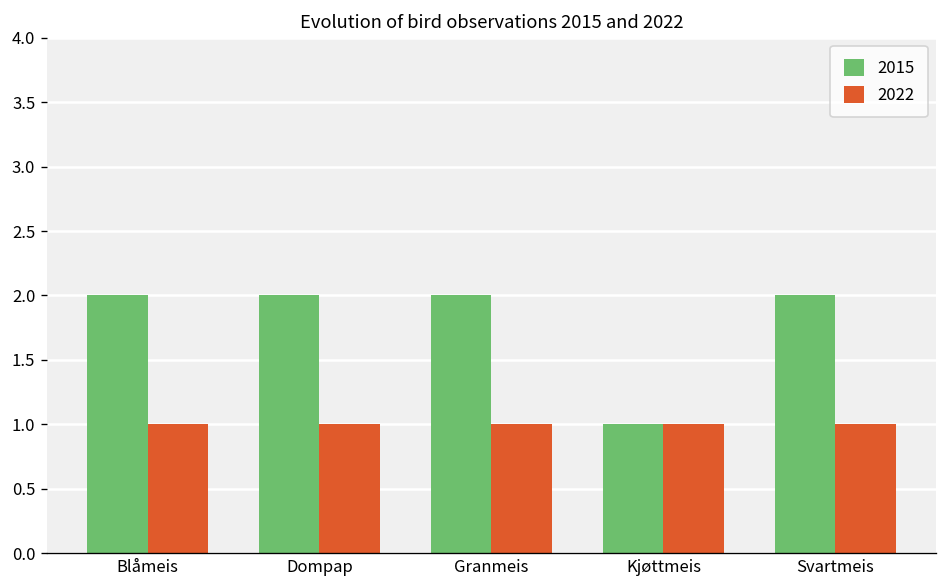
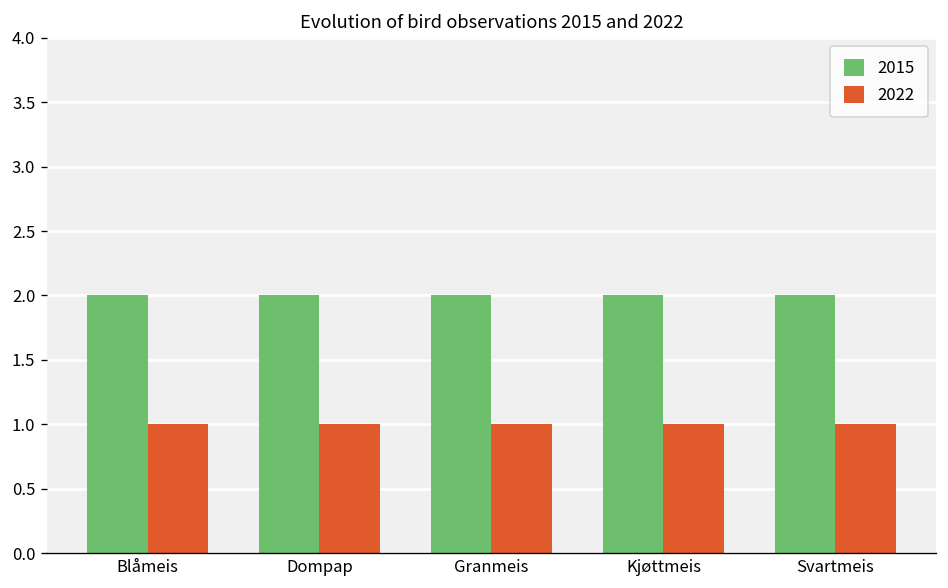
  {
    "2015": {
      "Blåmeis": 2,
      "Dompap": 2,
      "Granmeis": 2,
-     "Kjøttmeis": 1,
+     "Kjøttmeis": 2,
      "Svartmeis": 2
    },
    "2022": {
      "Blåmeis": 1,
      "Dompap": 1,
      "Granmeis": 1,
      "Kjøttmeis": 1,
      "Svartmeis": 1
    }
  }
